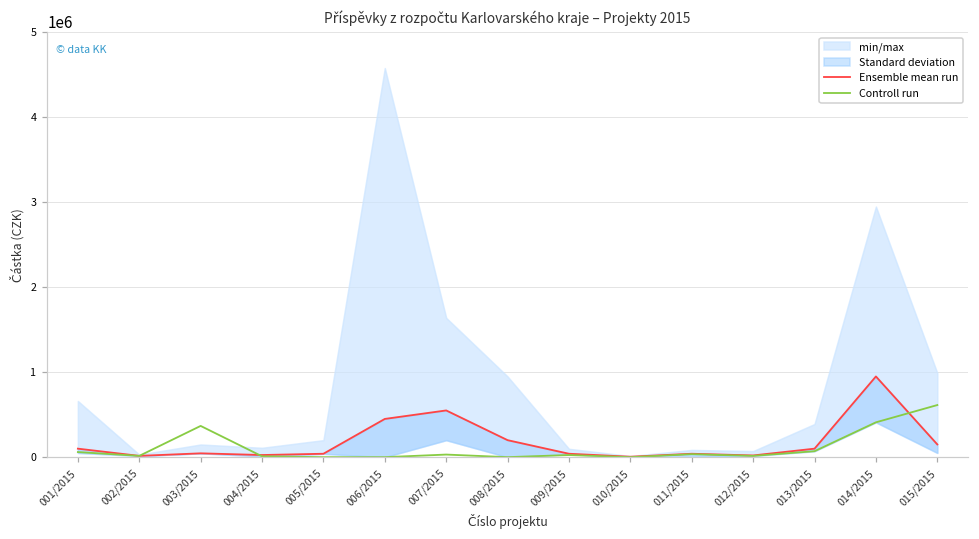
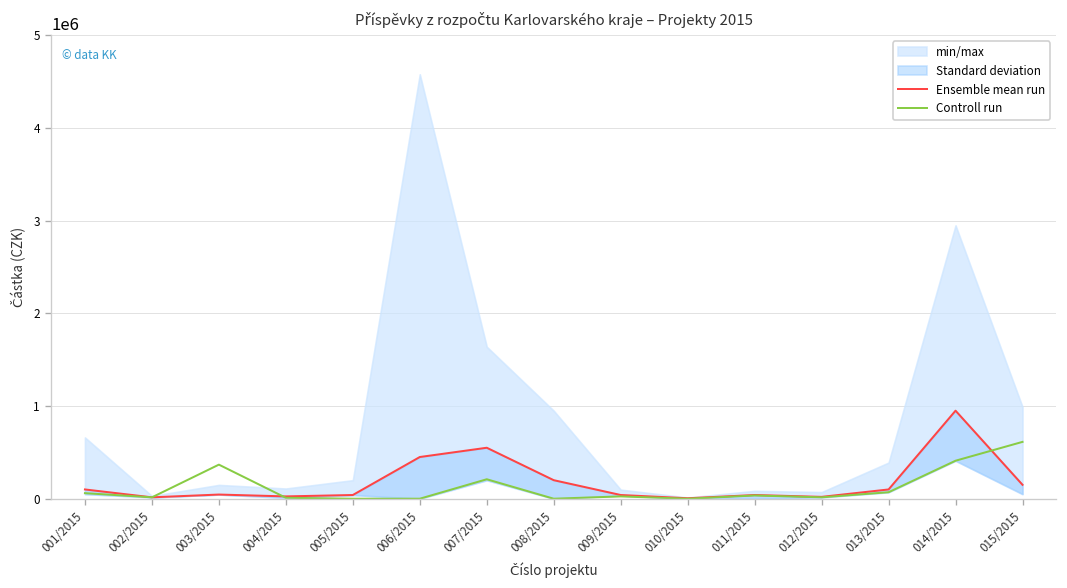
  {
    "Controll run": {
      "001/2015": 100000,
      "003/2015": 400000,
      "005/2015": 0,
      "006/2015": 0,
-     "007/2015": 0,
+     "007/2015": 200000,
      "008/2015": 0,
      "014/2015": 400000,
      "015/2015": 600000
    }
  }
